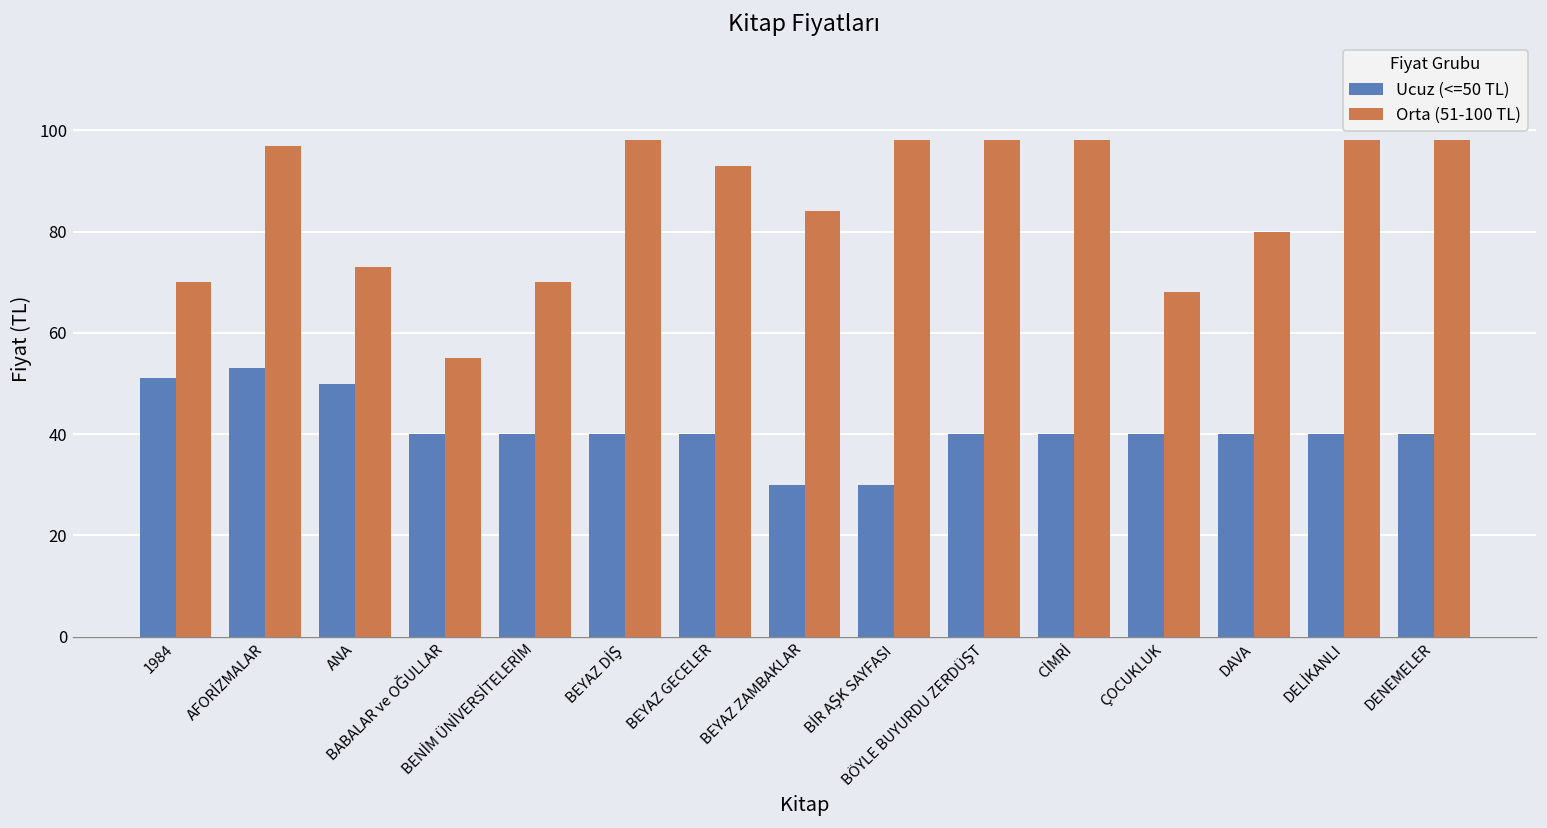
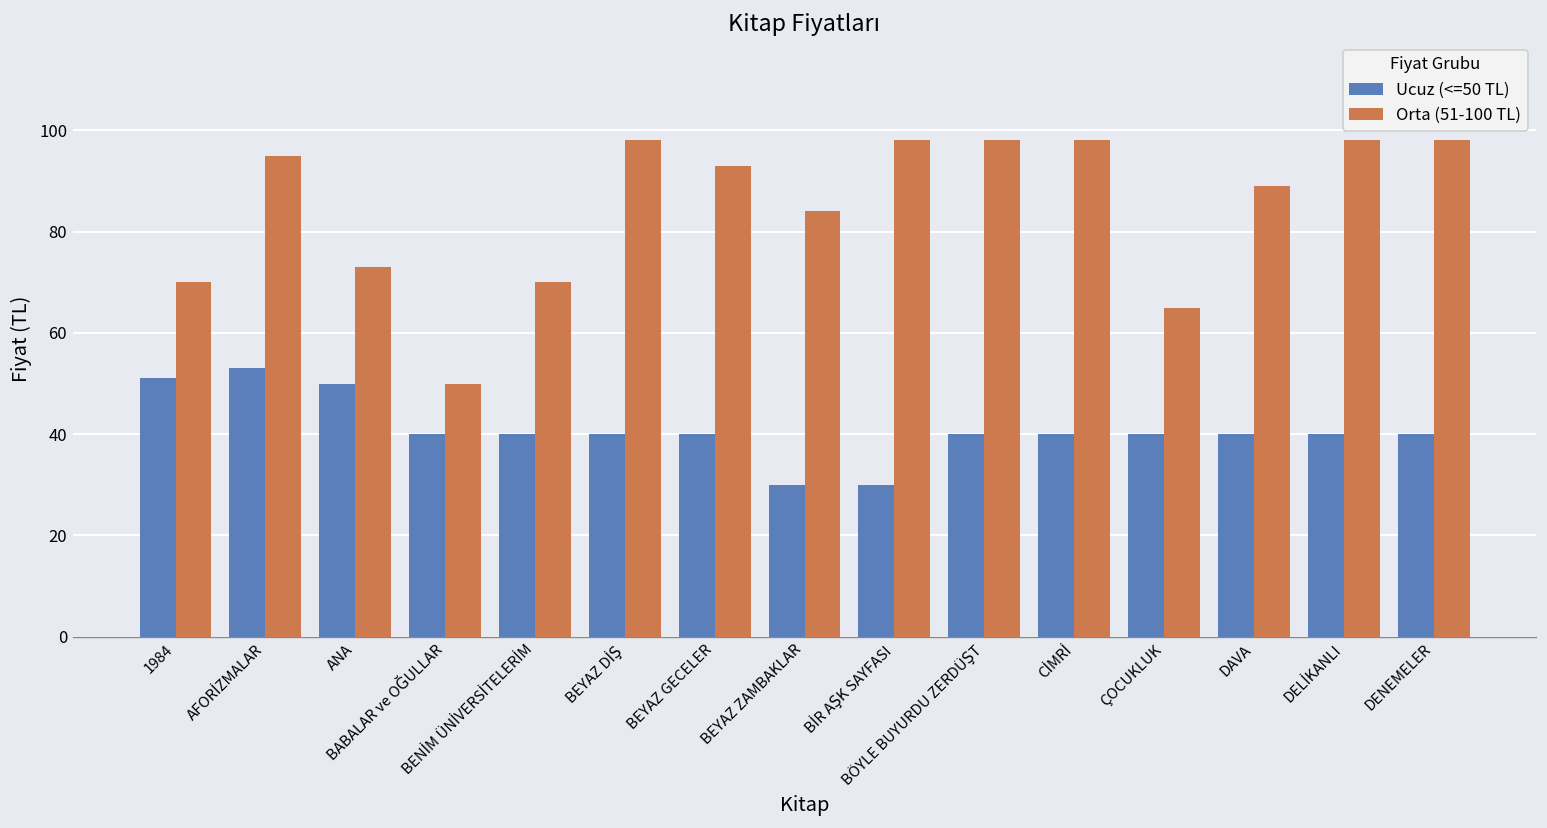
  {
    "Ucuz (<=50 TL)": {
      "1984": 51,
      "AFORİZMALAR": 53,
      "ANA": 50,
      "BABALAR ve OĞULLAR": 40,
      "BENİM ÜNİVERSİTELERİM": 40,
      "BEYAZ DİŞ": 40,
      "BEYAZ GECELER": 40,
      "BEYAZ ZAMBAKLAR": 30,
      "BİR AŞK SAYFASI": 30,
      "BÖYLE BUYURDU ZERDÜŞT": 40,
      "CİMRİ": 40,
      "ÇOCUKLUK": 40,
      "DAVA": 40,
      "DELİKANLI": 40,
      "DENEMELER": 40
    },
    "Orta (51-100 TL)": {
      "1984": 70,
-     "AFORİZMALAR": 97,
+     "AFORİZMALAR": 95,
      "ANA": 73,
-     "BABALAR ve OĞULLAR": 55,
+     "BABALAR ve OĞULLAR": 50,
      "BENİM ÜNİVERSİTELERİM": 70,
      "BEYAZ DİŞ": 98,
      "BEYAZ GECELER": 93,
      "BEYAZ ZAMBAKLAR": 84,
      "BİR AŞK SAYFASI": 98,
      "BÖYLE BUYURDU ZERDÜŞT": 98,
      "CİMRİ": 98,
-     "ÇOCUKLUK": 68,
-     "DAVA": 80,
+     "ÇOCUKLUK": 65,
+     "DAVA": 89,
      "DELİKANLI": 98,
      "DENEMELER": 98
    }
  }
